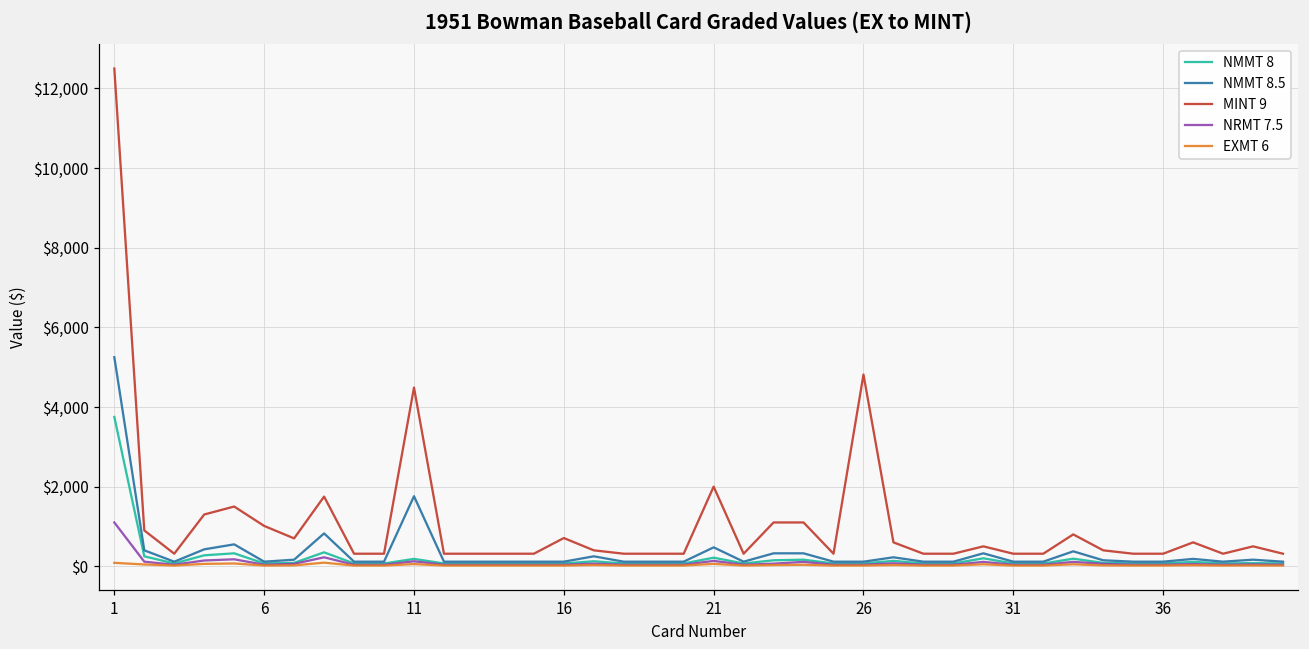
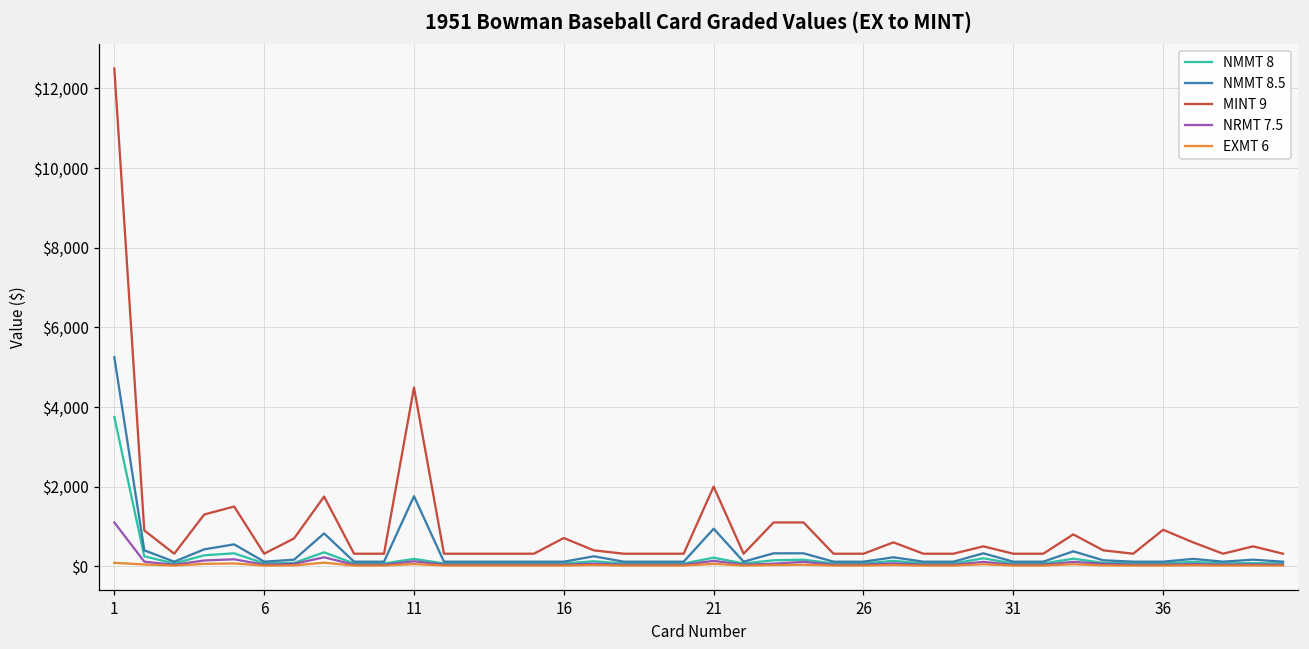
  {
    "NMMT 8": {
      "1": "$3,800",
      "21": "$200"
    },
    "NMMT 8.5": {
      "1": "$5,300",
      "11": "$1,800",
-     "21": "$500"
+     "21": "$900"
    },
    "MINT 9": {
      "1": "$12,500",
-     "6": "$1,000",
+     "6": "$300",
      "11": "$4,500",
      "16": "$700",
      "21": "$2,000",
-     "26": "$4,800",
+     "26": "$300",
      "31": "$300",
-     "36": "$300"
+     "36": "$900"
    },
    "NRMT 7.5": {
      "1": "$1,100",
      "21": "$100"
    },
    "EXMT 6": {
      "1": "$100",
      "21": "$100"
    }
  }
